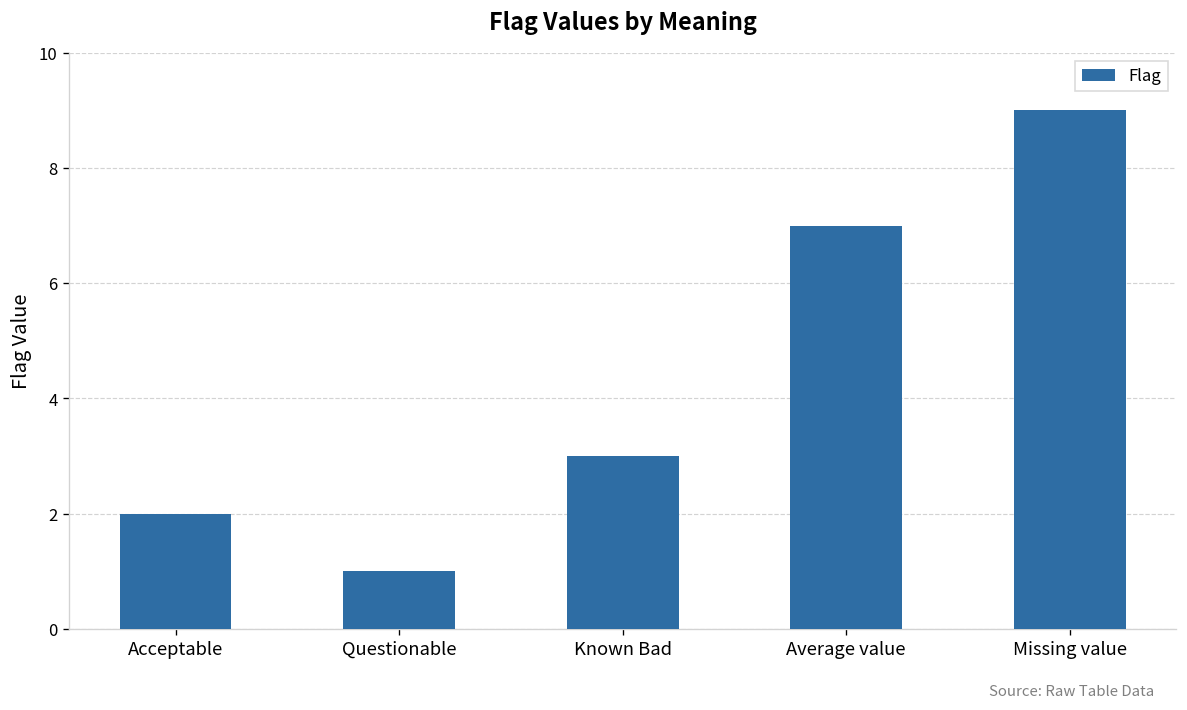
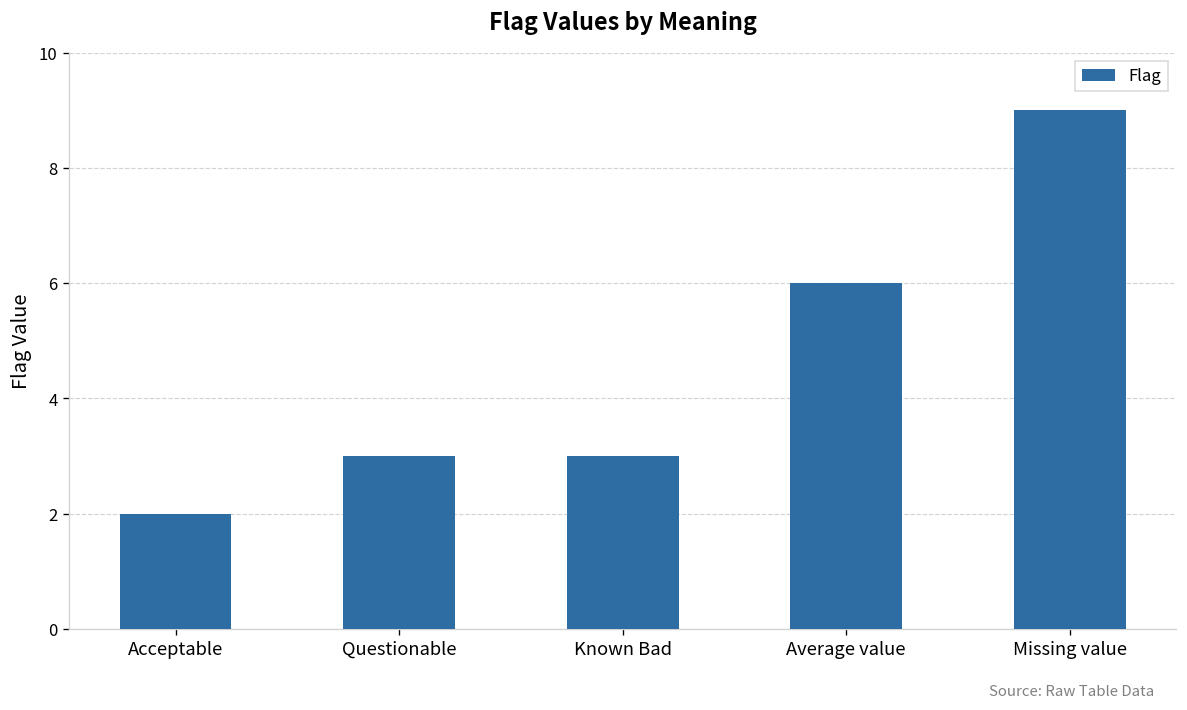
  {
    "Acceptable": 2,
-   "Questionable": 1,
+   "Questionable": 3,
    "Known Bad": 3,
-   "Average value": 7,
+   "Average value": 6,
    "Missing value": 9
  }
